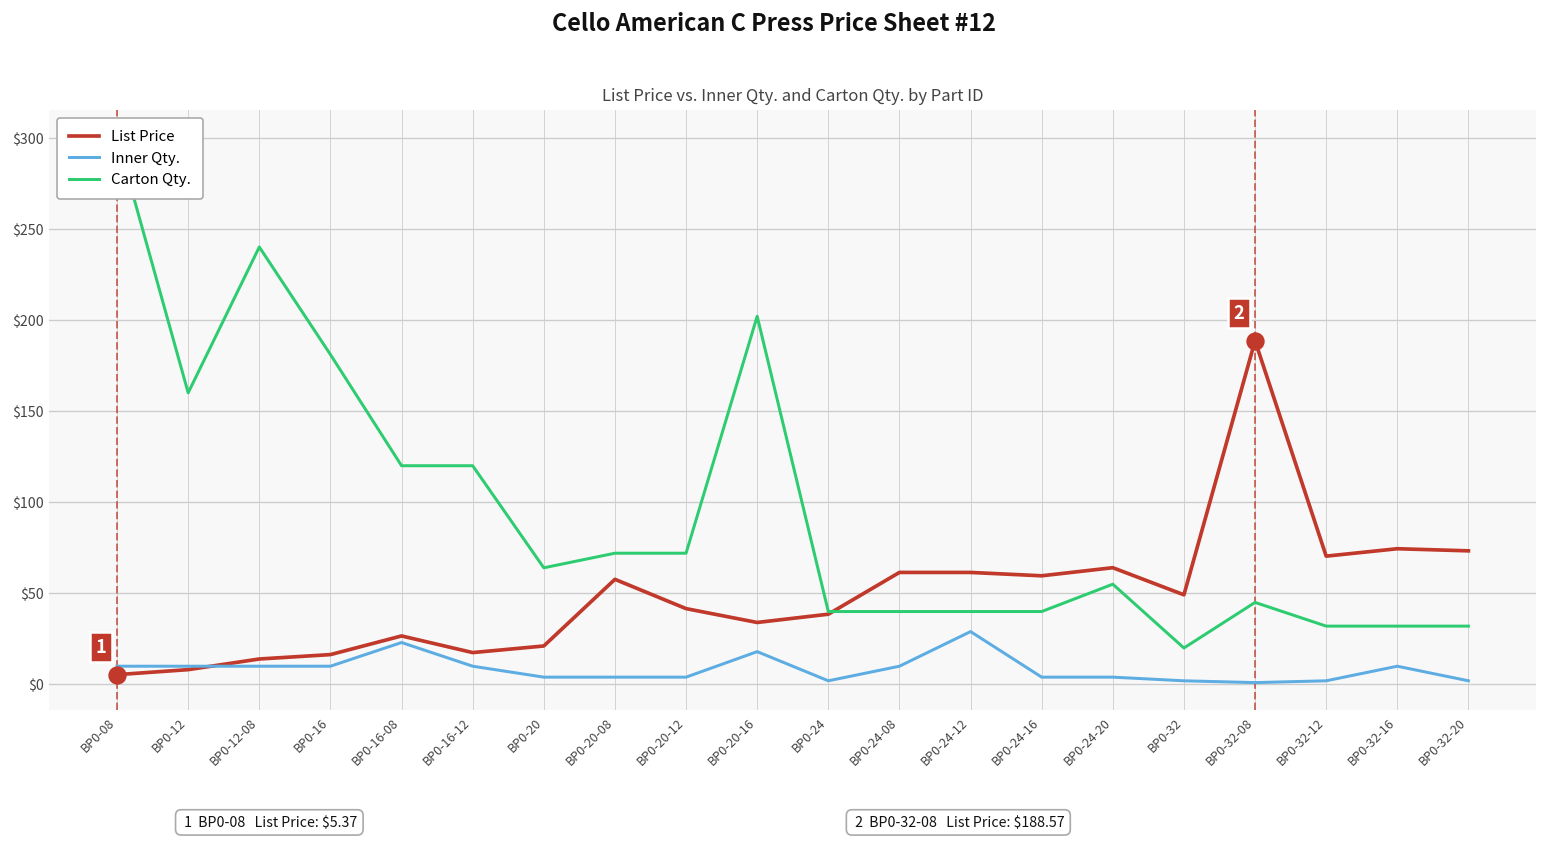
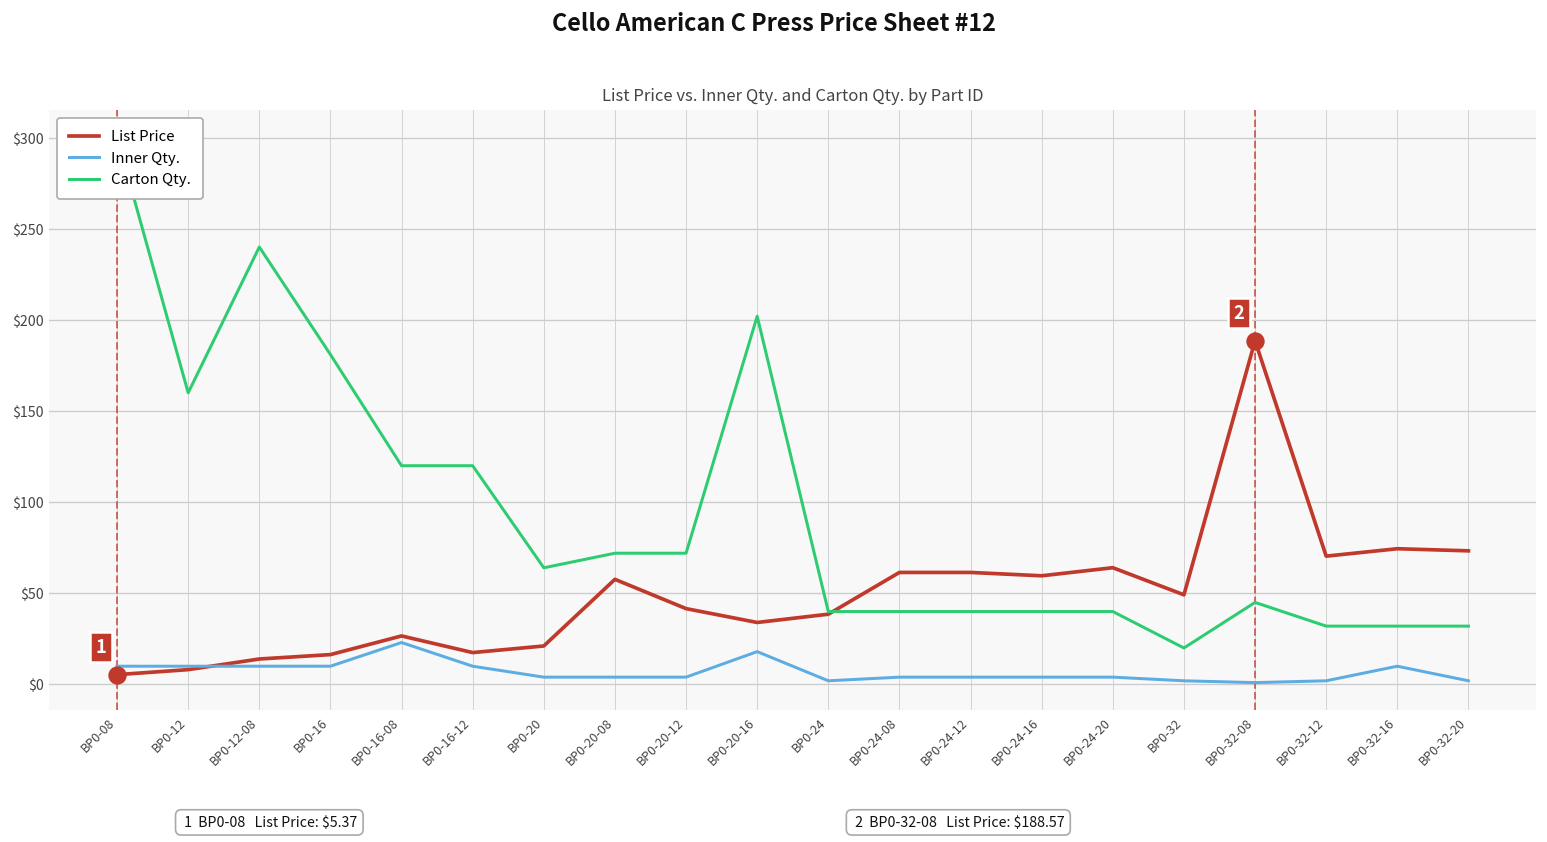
  {
    "Inner Qty.": {
      "BP0-12": "$10",
      "BP0-12-08": "$10",
      "BP0-16": "$10",
      "BP0-16-08": "$23",
      "BP0-16-12": "$10",
      "BP0-20": "$4",
      "BP0-20-08": "$4",
      "BP0-20-12": "$4",
      "BP0-20-16": "$18",
      "BP0-24": "$2",
-     "BP0-24-08": "$10",
-     "BP0-24-12": "$29",
+     "BP0-24-08": "$4",
+     "BP0-24-12": "$4",
      "BP0-24-16": "$4",
      "BP0-24-20": "$4",
      "BP0-32": "$2",
      "BP0-32-08": "$1",
      "BP0-32-12": "$2",
      "BP0-32-16": "$10",
      "BP0-32-20": "$2"
    },
    "Carton Qty.": {
      "BP0-12": "$160",
      "BP0-12-08": "$240",
      "BP0-16": "$181",
      "BP0-16-08": "$120",
      "BP0-16-12": "$120",
      "BP0-20": "$64",
      "BP0-20-08": "$72",
      "BP0-20-12": "$72",
      "BP0-20-16": "$202",
      "BP0-24-08": "$40",
      "BP0-24-12": "$40",
      "BP0-24-16": "$40",
-     "BP0-24-20": "$55",
+     "BP0-24-20": "$40",
      "BP0-32": "$20",
      "BP0-32-08": "$45",
      "BP0-32-12": "$32",
      "BP0-32-16": "$32",
      "BP0-32-20": "$32"
    }
  }
